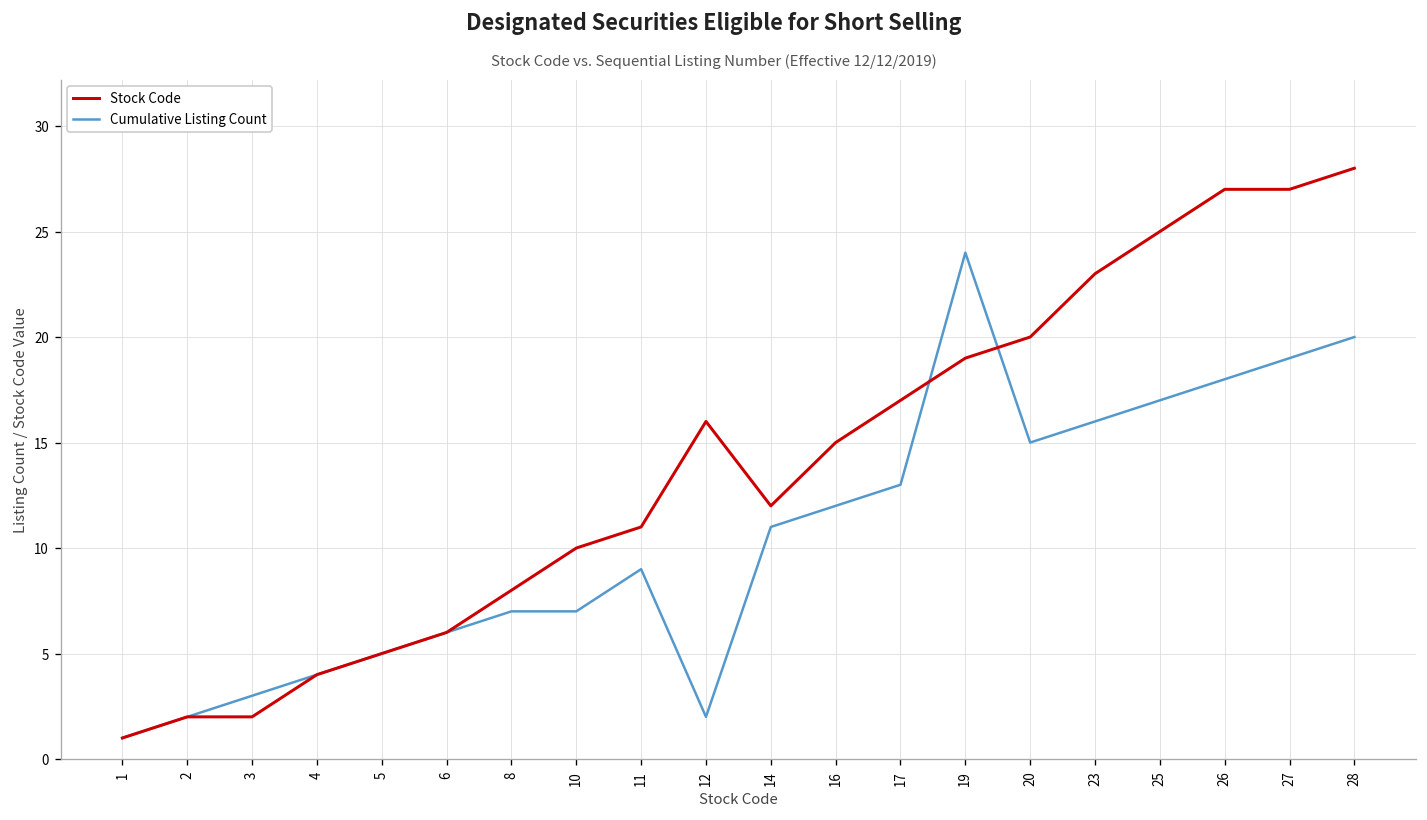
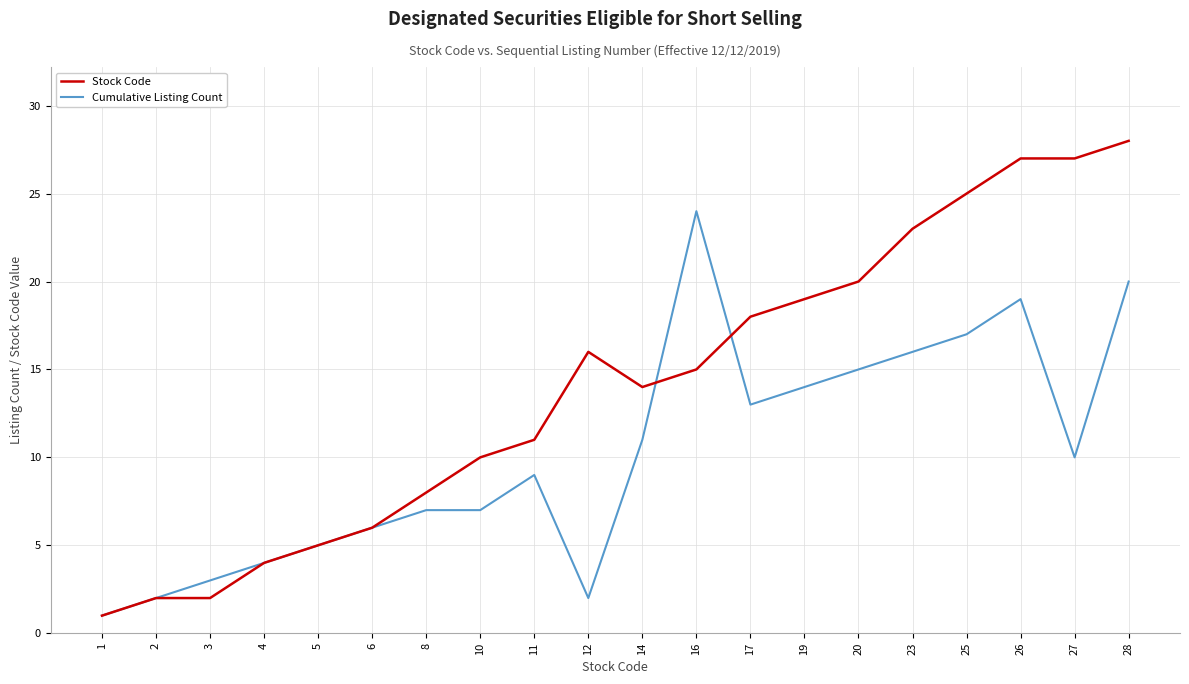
  {
    "Stock Code": {
      "3": 2,
      "8": 8,
      "10": 10,
      "11": 11,
      "12": 16,
-     "14": 12,
+     "14": 14,
      "16": 15,
-     "17": 17,
+     "17": 18,
      "19": 19,
      "20": 20,
      "23": 23,
      "25": 25,
      "26": 27,
      "27": 27,
      "28": 28
    },
    "Cumulative Listing Count": {
      "3": 3,
      "8": 7,
      "10": 7,
      "11": 9,
      "12": 2,
      "14": 11,
-     "16": 12,
+     "16": 24,
      "17": 13,
-     "19": 24,
+     "19": 14,
      "20": 15,
      "23": 16,
      "25": 17,
-     "26": 18,
-     "27": 19,
+     "26": 19,
+     "27": 10,
      "28": 20
    }
  }
